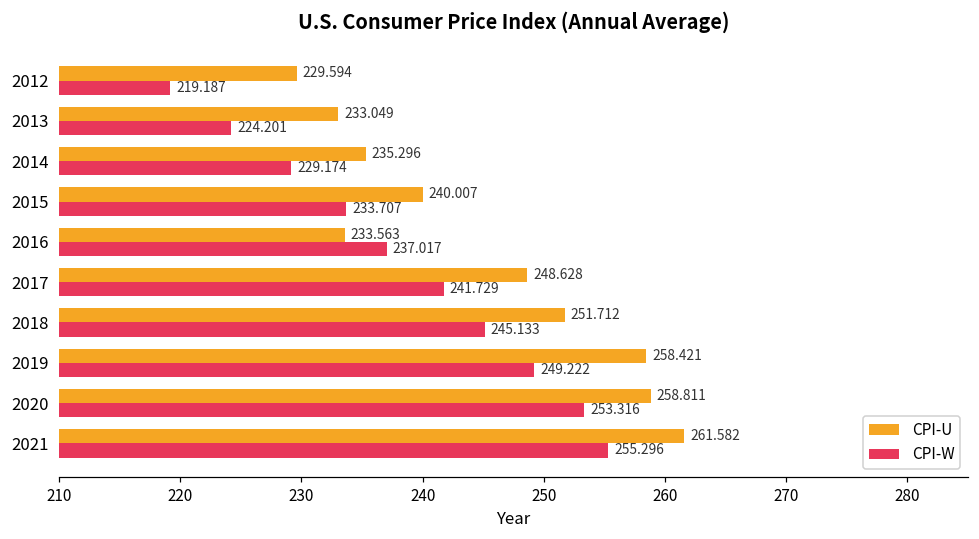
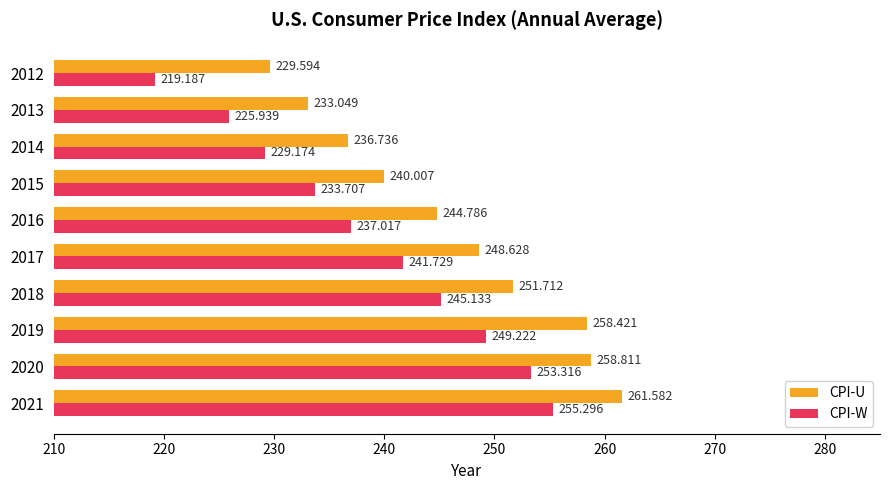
  {
    "CPI-U": {
      "2012": 229.594,
      "2013": 233.049,
-     "2014": 235.296,
+     "2014": 236.736,
      "2015": 240.007,
-     "2016": 233.563,
+     "2016": 244.786,
      "2017": 248.628,
      "2018": 251.712,
      "2019": 258.421,
      "2020": 258.811,
      "2021": 261.582
    },
    "CPI-W": {
      "2012": 219.187,
-     "2013": 224.201,
+     "2013": 225.939,
      "2014": 229.174,
      "2015": 233.707,
      "2016": 237.017,
      "2017": 241.729,
      "2018": 245.133,
      "2019": 249.222,
      "2020": 253.316,
      "2021": 255.296
    }
  }
